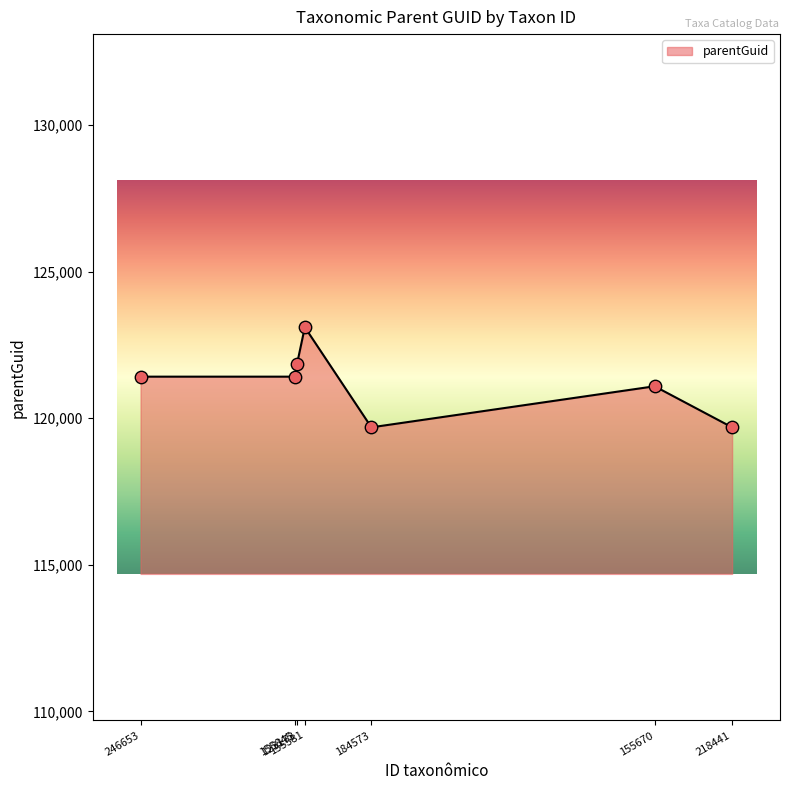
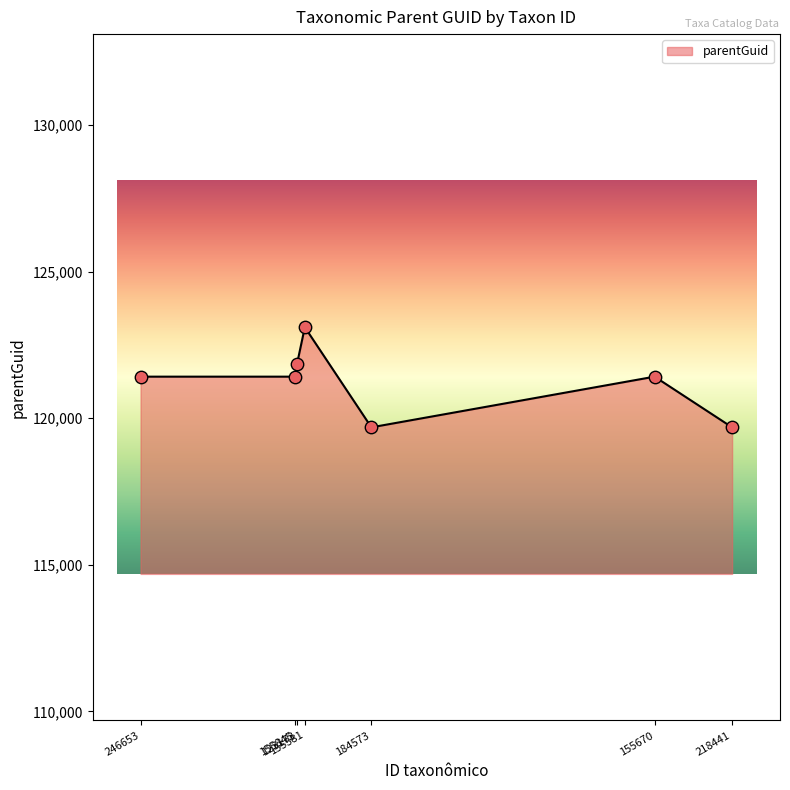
  {
    "246653": "121,400",
    "155845": "121,400",
    "123173": "121,900",
    "155381": "123,100",
    "184573": "119,700",
-   "155670": "121,100",
+   "155670": "121,400",
    "218441": "119,700"
  }
